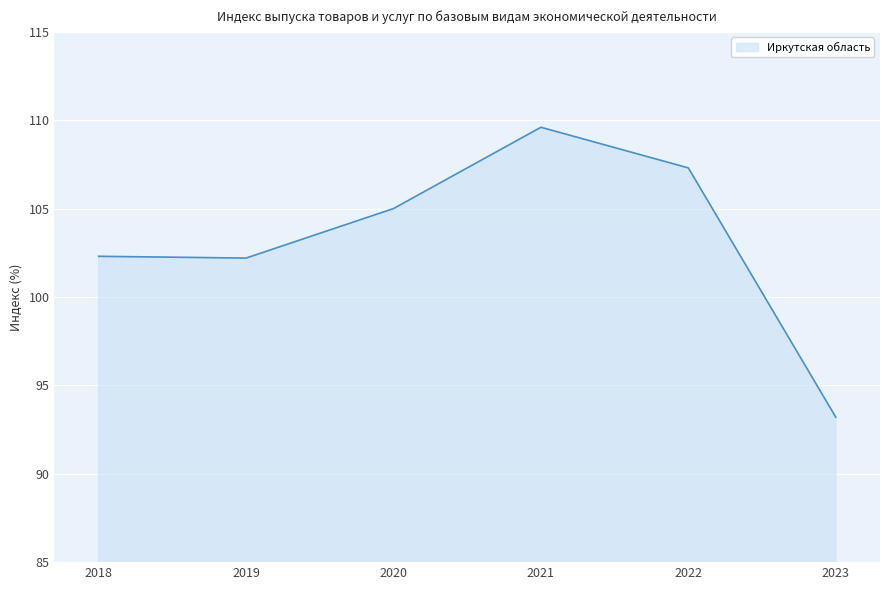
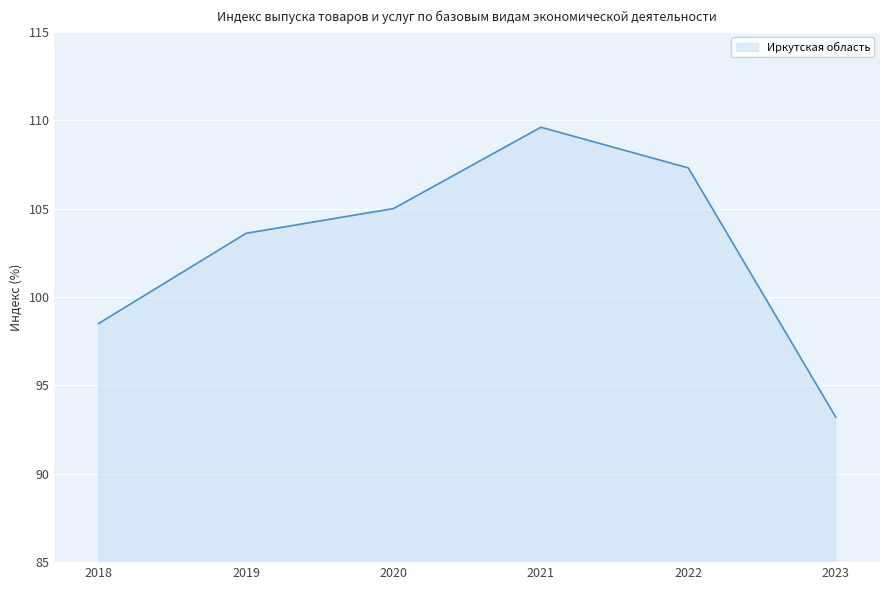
  {
-   "2018": 102.3,
-   "2019": 102.2,
+   "2018": 98.5,
+   "2019": 103.6,
    "2020": 105.0,
    "2021": 109.6,
    "2022": 107.3,
    "2023": 93.2
  }
